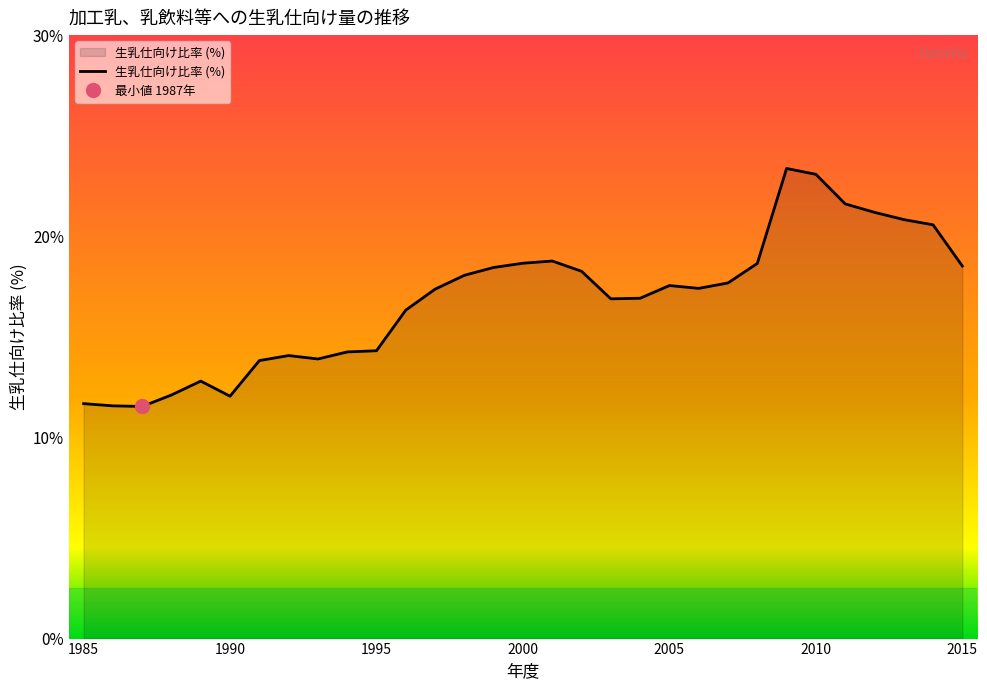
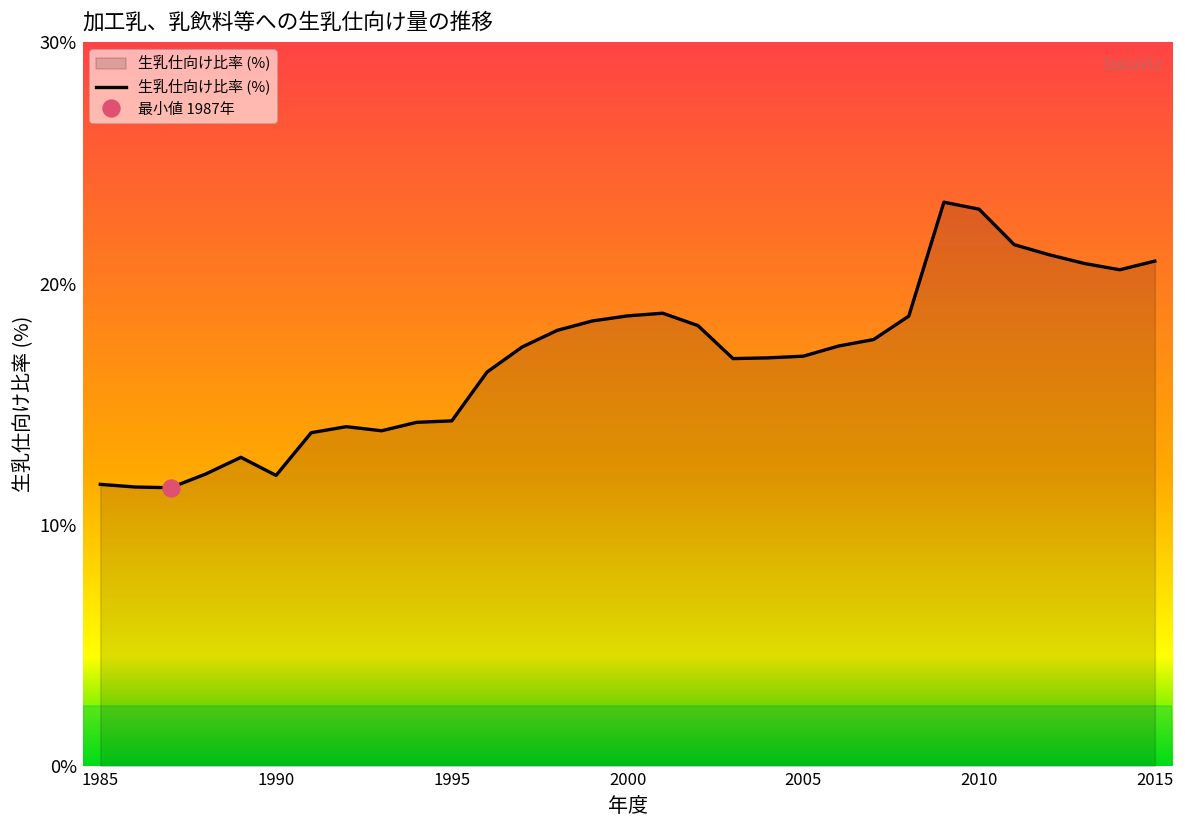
  {
    "生乳仕向け比率 (%)": {
      "1985": "11.7%",
      "1990": "12.1%",
      "1995": "14.3%",
      "2000": "18.7%",
-     "2005": "17.6%",
+     "2005": "17.0%",
      "2010": "23.1%",
-     "2015": "18.5%"
+     "2015": "20.9%"
    }
  }
